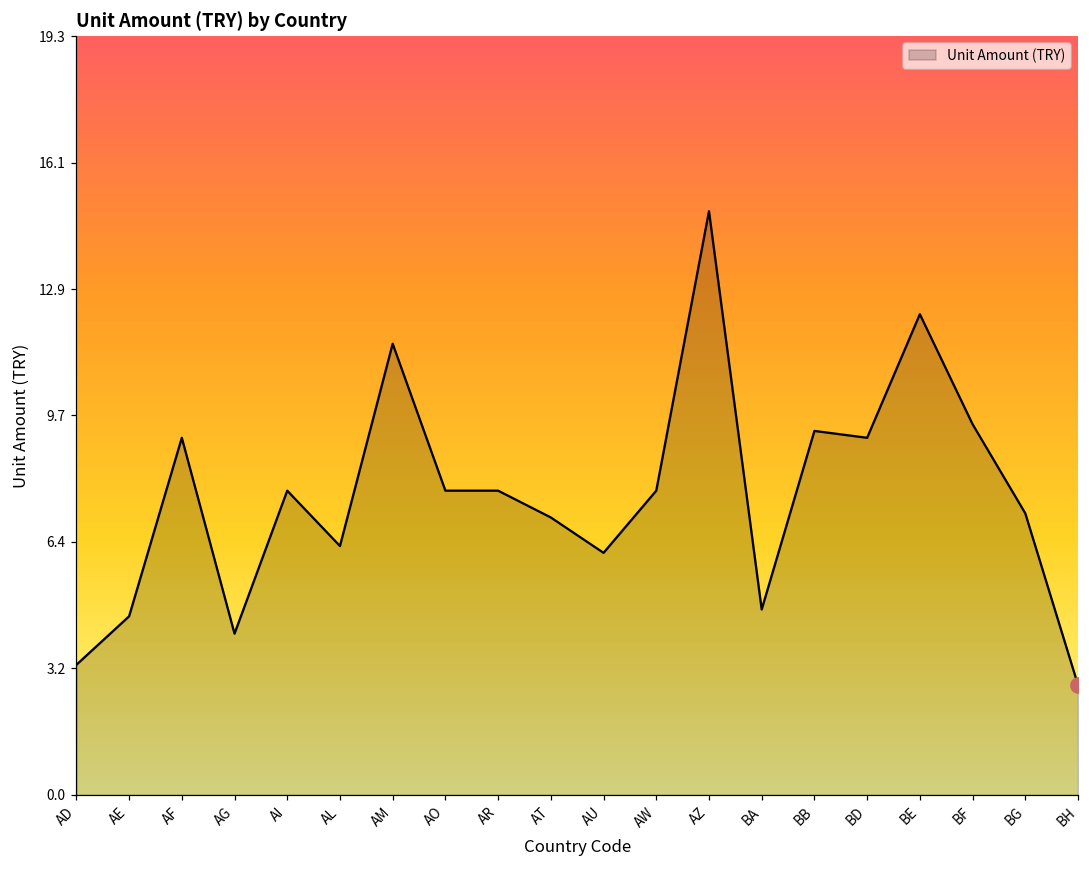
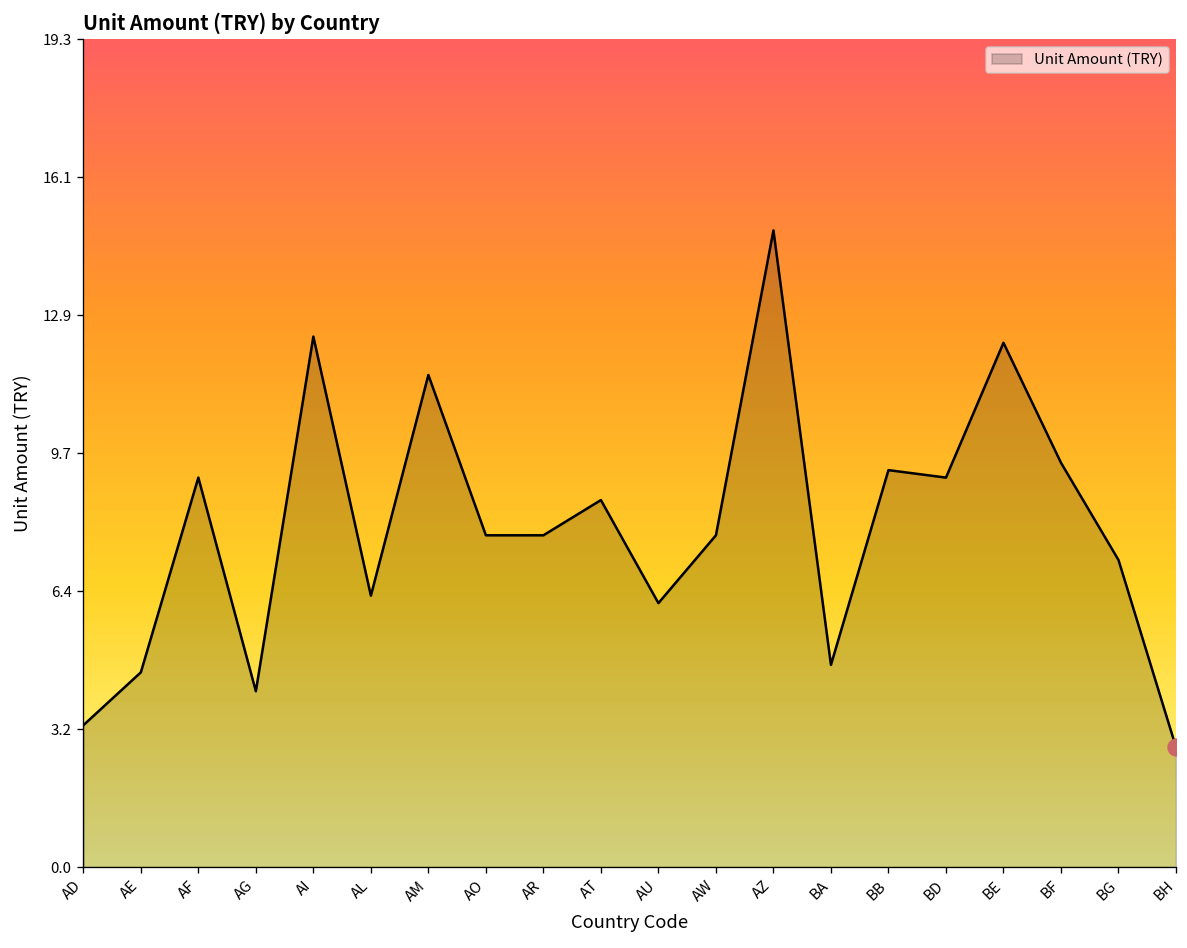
  {
    "Unit Amount (TRY)": {
      "AD": 3.3,
      "AE": 4.5,
      "AF": 9.1,
      "AG": 4.1,
-     "AI": 7.8,
+     "AI": 12.4,
      "AL": 6.3,
      "AM": 11.5,
      "AO": 7.8,
      "AR": 7.8,
-     "AT": 7.1,
+     "AT": 8.6,
      "AU": 6.2,
      "AW": 7.8,
      "AZ": 14.9,
      "BA": 4.7,
      "BB": 9.3,
      "BD": 9.1,
      "BE": 12.2,
      "BF": 9.4,
      "BG": 7.2
    }
  }
